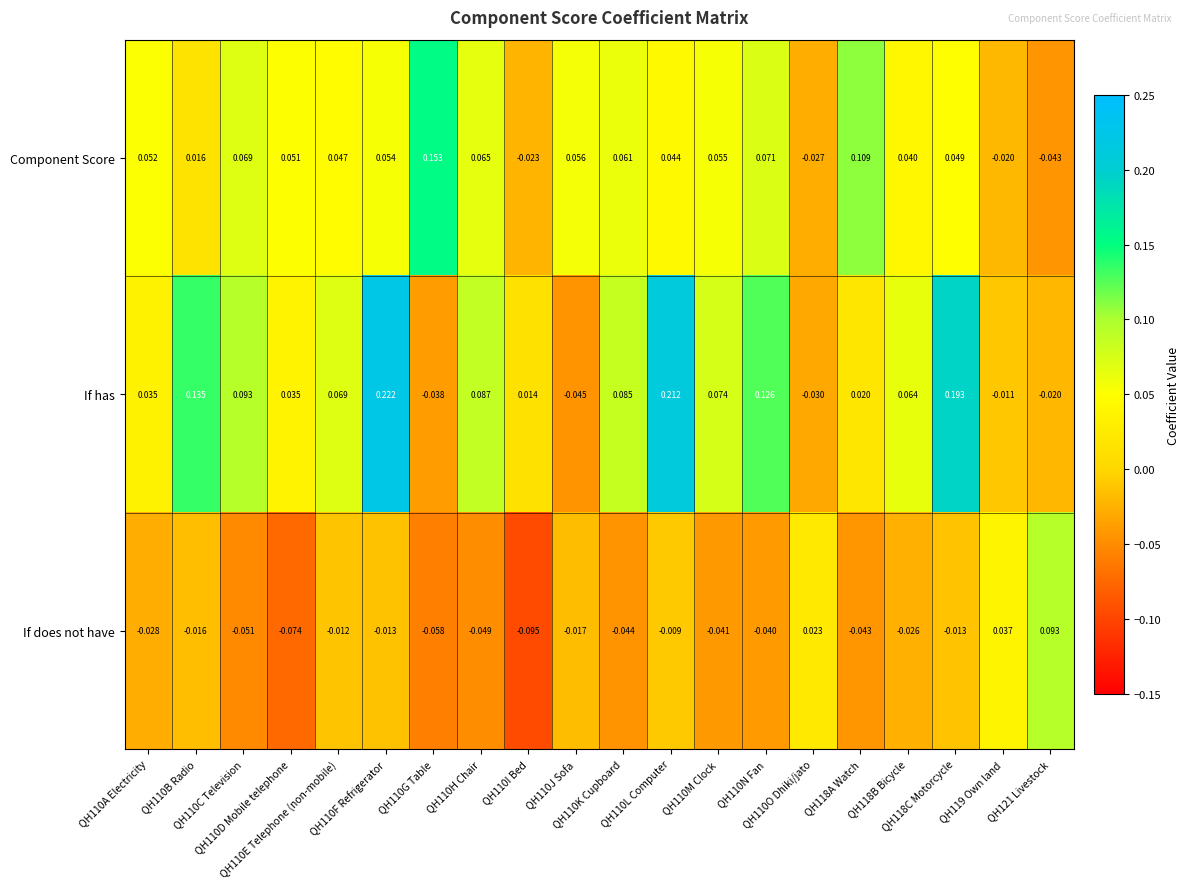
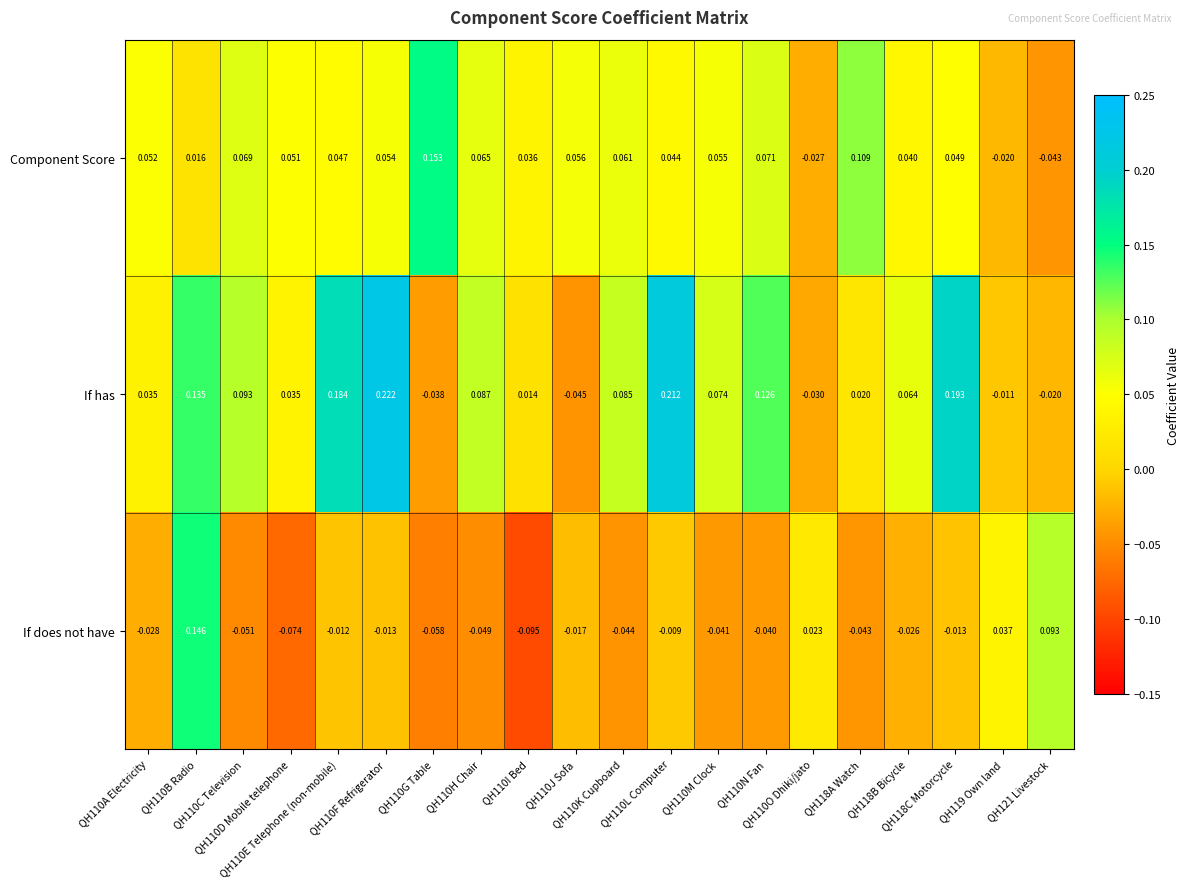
  {
    "Component Score": {
      "QH110A Electricity": 0.052,
      "QH110B Radio": 0.016,
      "QH110C Television": 0.069,
      "QH110D Mobile telephone": 0.051,
      "QH110E Telephone (non-mobile)": 0.047,
      "QH110F Refrigerator": 0.054,
      "QH110G Table": 0.153,
      "QH110H Chair": 0.065,
-     "QH110I Bed": -0.023,
+     "QH110I Bed": 0.036,
      "QH110J Sofa": 0.056,
      "QH110K Cupboard": 0.061,
      "QH110L Computer": 0.044,
      "QH110M Clock": 0.055,
      "QH110N Fan": 0.071,
      "QH110O Dhiki/jato": -0.027,
      "QH118A Watch": 0.109,
      "QH118B Bicycle": 0.040,
      "QH118C Motorcycle": 0.049,
      "QH119 Own land": -0.020,
      "QH121 Livestock": -0.043
    },
    "If has": {
      "QH110A Electricity": 0.035,
      "QH110B Radio": 0.135,
      "QH110C Television": 0.093,
      "QH110D Mobile telephone": 0.035,
-     "QH110E Telephone (non-mobile)": 0.069,
+     "QH110E Telephone (non-mobile)": 0.184,
      "QH110F Refrigerator": 0.222,
      "QH110G Table": -0.038,
      "QH110H Chair": 0.087,
      "QH110I Bed": 0.014,
      "QH110J Sofa": -0.045,
      "QH110K Cupboard": 0.085,
      "QH110L Computer": 0.212,
      "QH110M Clock": 0.074,
      "QH110N Fan": 0.126,
      "QH110O Dhiki/jato": -0.030,
      "QH118A Watch": 0.020,
      "QH118B Bicycle": 0.064,
      "QH118C Motorcycle": 0.193,
      "QH119 Own land": -0.011,
      "QH121 Livestock": -0.020
    },
    "If does not have": {
      "QH110A Electricity": -0.028,
-     "QH110B Radio": -0.016,
+     "QH110B Radio": 0.146,
      "QH110C Television": -0.051,
      "QH110D Mobile telephone": -0.074,
      "QH110E Telephone (non-mobile)": -0.012,
      "QH110F Refrigerator": -0.013,
      "QH110G Table": -0.058,
      "QH110H Chair": -0.049,
      "QH110I Bed": -0.095,
      "QH110J Sofa": -0.017,
      "QH110K Cupboard": -0.044,
      "QH110L Computer": -0.009,
      "QH110M Clock": -0.041,
      "QH110N Fan": -0.040,
      "QH110O Dhiki/jato": 0.023,
      "QH118A Watch": -0.043,
      "QH118B Bicycle": -0.026,
      "QH118C Motorcycle": -0.013,
      "QH119 Own land": 0.037,
      "QH121 Livestock": 0.093
    }
  }
